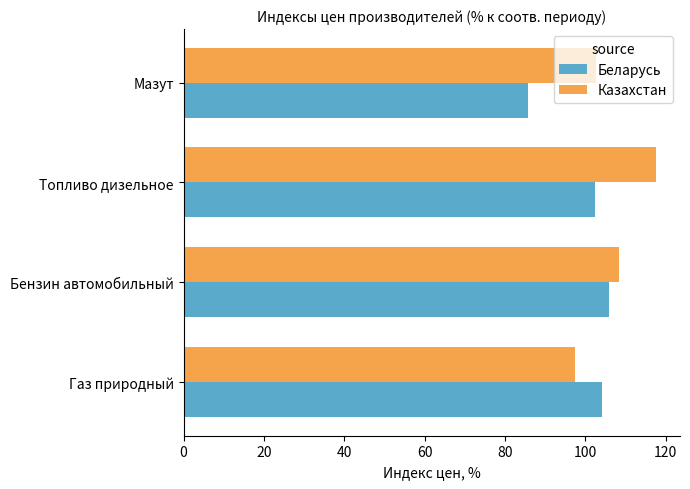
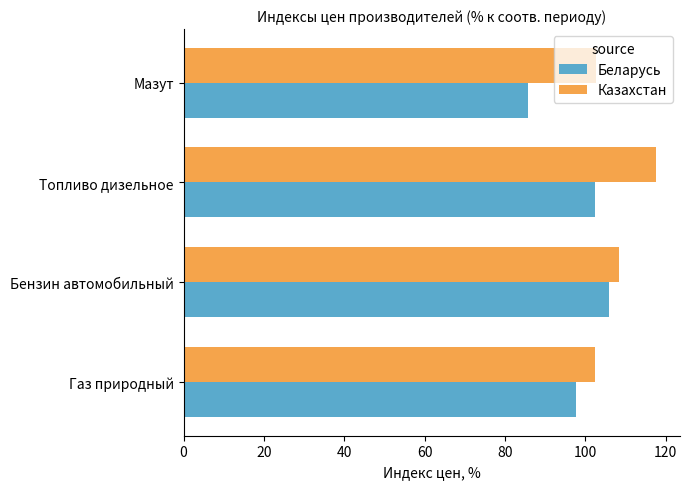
  {
    "Беларусь": {
      "Мазут": 86,
      "Топливо дизельное": 103,
      "Бензин автомобильный": 106,
-     "Газ природный": 104
+     "Газ природный": 98
    },
    "Казахстан": {
      "Топливо дизельное": 118,
      "Бензин автомобильный": 108,
-     "Газ природный": 97
+     "Газ природный": 102
    }
  }
